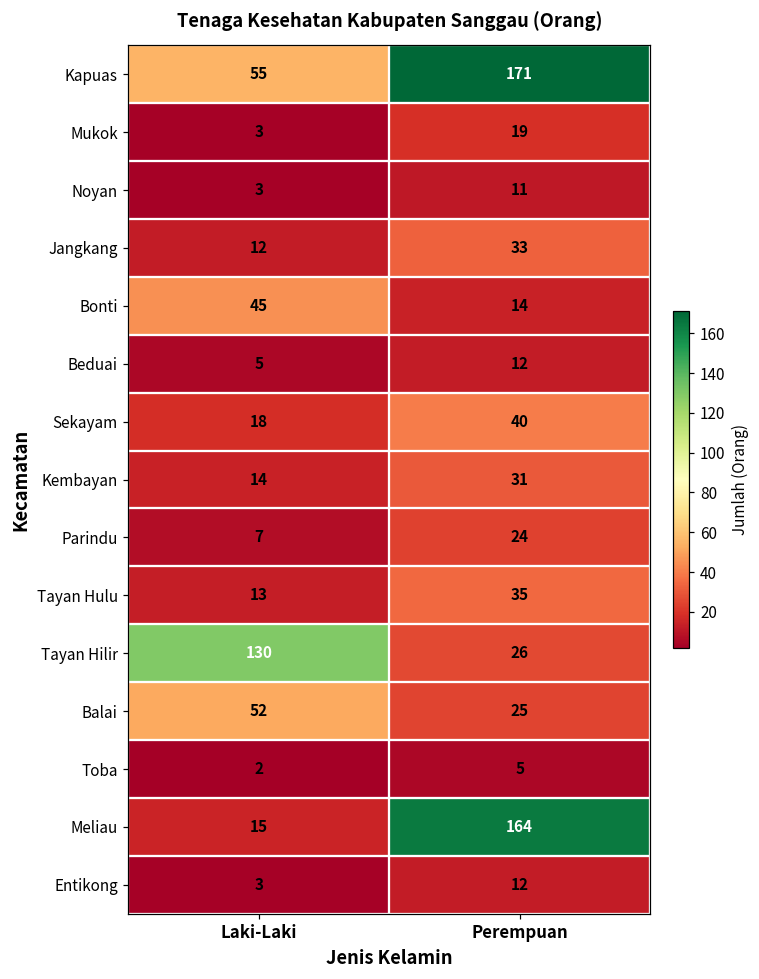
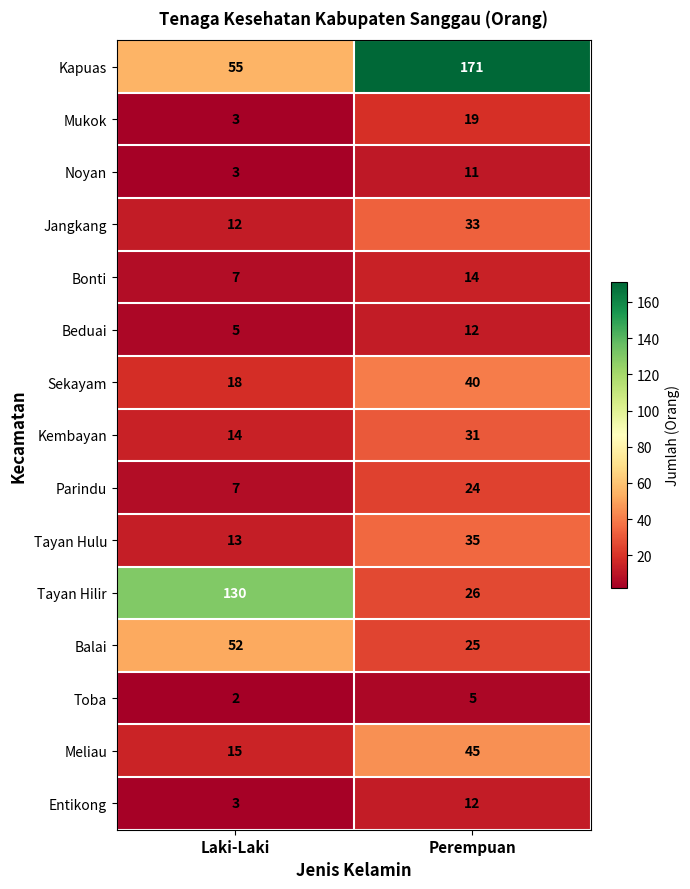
  {
    "Kapuas": {
      "Laki-Laki": 55,
      "Perempuan": 171
    },
    "Mukok": {
      "Laki-Laki": 3,
      "Perempuan": 19
    },
    "Noyan": {
      "Laki-Laki": 3,
      "Perempuan": 11
    },
    "Jangkang": {
      "Laki-Laki": 12,
      "Perempuan": 33
    },
    "Bonti": {
-     "Laki-Laki": 45,
+     "Laki-Laki": 7,
      "Perempuan": 14
    },
    "Beduai": {
      "Laki-Laki": 5,
      "Perempuan": 12
    },
    "Sekayam": {
      "Laki-Laki": 18,
      "Perempuan": 40
    },
    "Kembayan": {
      "Laki-Laki": 14,
      "Perempuan": 31
    },
    "Parindu": {
      "Laki-Laki": 7,
      "Perempuan": 24
    },
    "Tayan Hulu": {
      "Laki-Laki": 13,
      "Perempuan": 35
    },
    "Tayan Hilir": {
      "Laki-Laki": 130,
      "Perempuan": 26
    },
    "Balai": {
      "Laki-Laki": 52,
      "Perempuan": 25
    },
    "Toba": {
      "Laki-Laki": 2,
      "Perempuan": 5
    },
    "Meliau": {
      "Laki-Laki": 15,
-     "Perempuan": 164
+     "Perempuan": 45
    },
    "Entikong": {
      "Laki-Laki": 3,
      "Perempuan": 12
    }
  }
